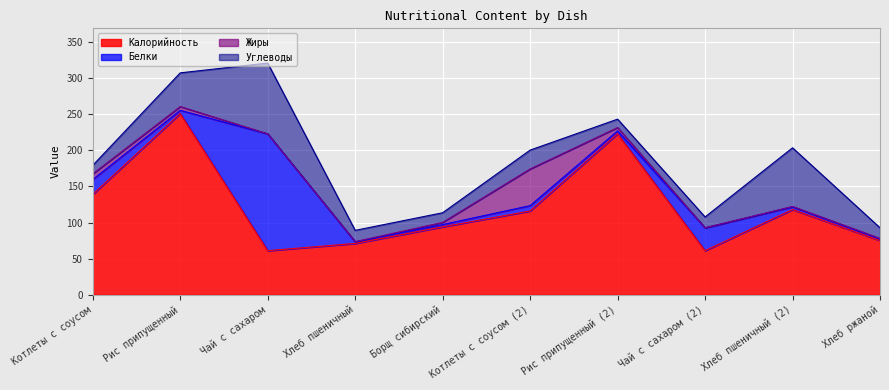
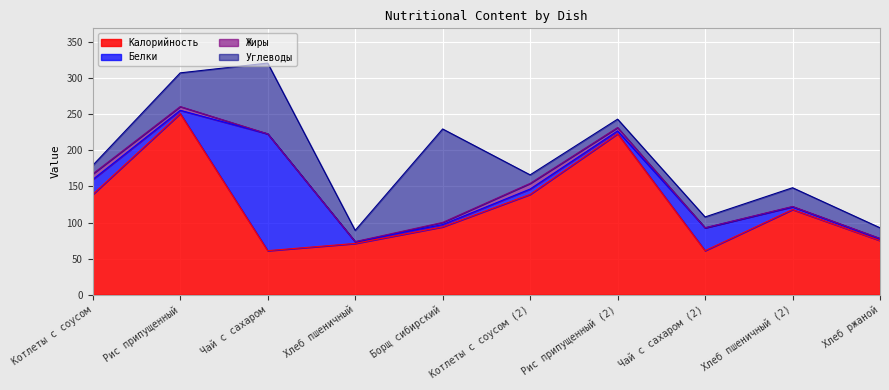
  {
    "Калорийность": {
      "Котлеты с соусом": 140,
      "Рис припущенный": 250,
      "Чай с сахаром": 60,
-     "Котлеты с соусом (2)": 120,
+     "Котлеты с соусом (2)": 140,
      "Рис припущенный (2)": 220,
      "Чай с сахаром (2)": 60,
      "Хлеб пшеничный (2)": 120
    },
    "Белки": {
      "Котлеты с соусом": 20,
      "Рис припущенный": 0,
      "Котлеты с соусом (2)": 10,
      "Рис припущенный (2)": 0
    },
    "Жиры": {
      "Котлеты с соусом": 10,
      "Рис припущенный": 10,
-     "Котлеты с соусом (2)": 50,
+     "Котлеты с соусом (2)": 10,
      "Рис припущенный (2)": 0
    },
    "Углеводы": {
      "Котлеты с соусом": 10,
      "Рис припущенный": 50,
      "Хлеб пшеничный": 20,
-     "Борщ сибирский": 10,
-     "Котлеты с соусом (2)": 30,
+     "Борщ сибирский": 130,
+     "Котлеты с соусом (2)": 10,
      "Рис припущенный (2)": 10,
      "Чай с сахаром (2)": 20,
-     "Хлеб пшеничный (2)": 80,
+     "Хлеб пшеничный (2)": 30,
      "Хлеб ржаной": 10
    }
  }
